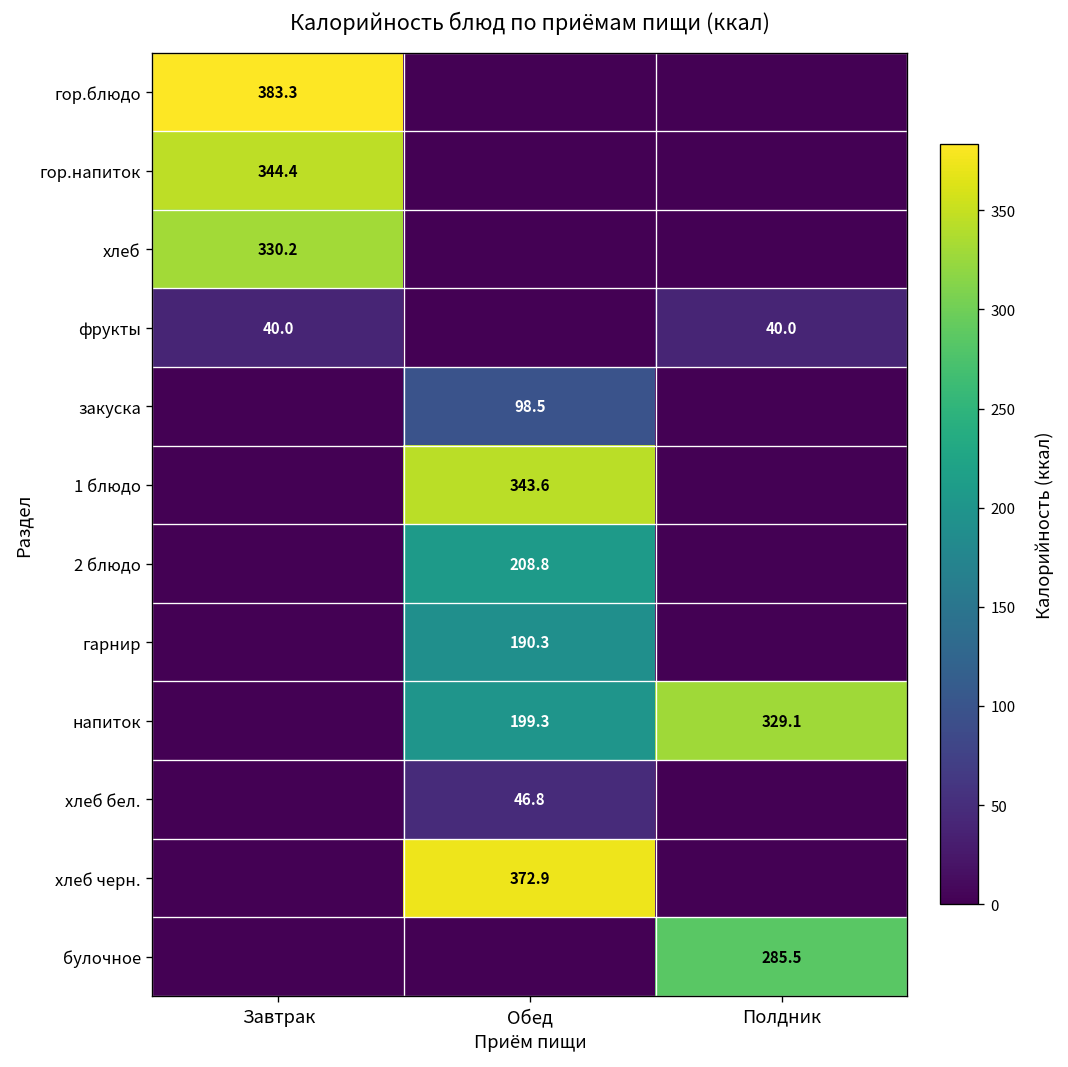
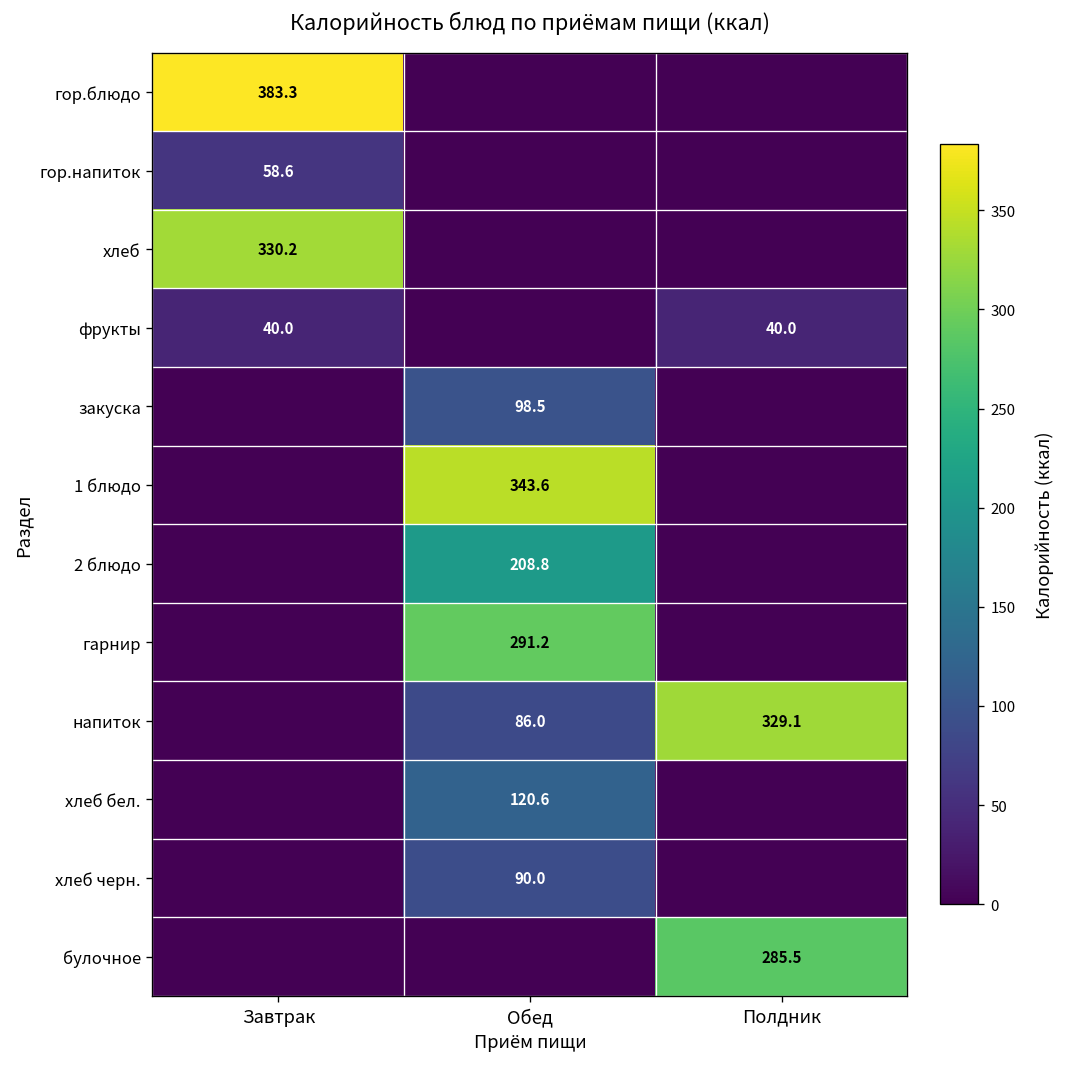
  {
    "гор.блюдо": {
      "Завтрак": 383.3
    },
    "гор.напиток": {
-     "Завтрак": 344.4
+     "Завтрак": 58.6
    },
    "хлеб": {
      "Завтрак": 330.2
    },
    "фрукты": {
      "Завтрак": 40.0,
      "Полдник": 40.0
    },
    "закуска": {
      "Обед": 98.5
    },
    "1 блюдо": {
      "Обед": 343.6
    },
    "2 блюдо": {
      "Обед": 208.8
    },
    "гарнир": {
-     "Обед": 190.3
+     "Обед": 291.2
    },
    "напиток": {
-     "Обед": 199.3,
+     "Обед": 86.0,
      "Полдник": 329.1
    },
    "хлеб бел.": {
-     "Обед": 46.8
+     "Обед": 120.6
    },
    "хлеб черн.": {
-     "Обед": 372.9
+     "Обед": 90.0
    },
    "булочное": {
      "Полдник": 285.5
    }
  }
